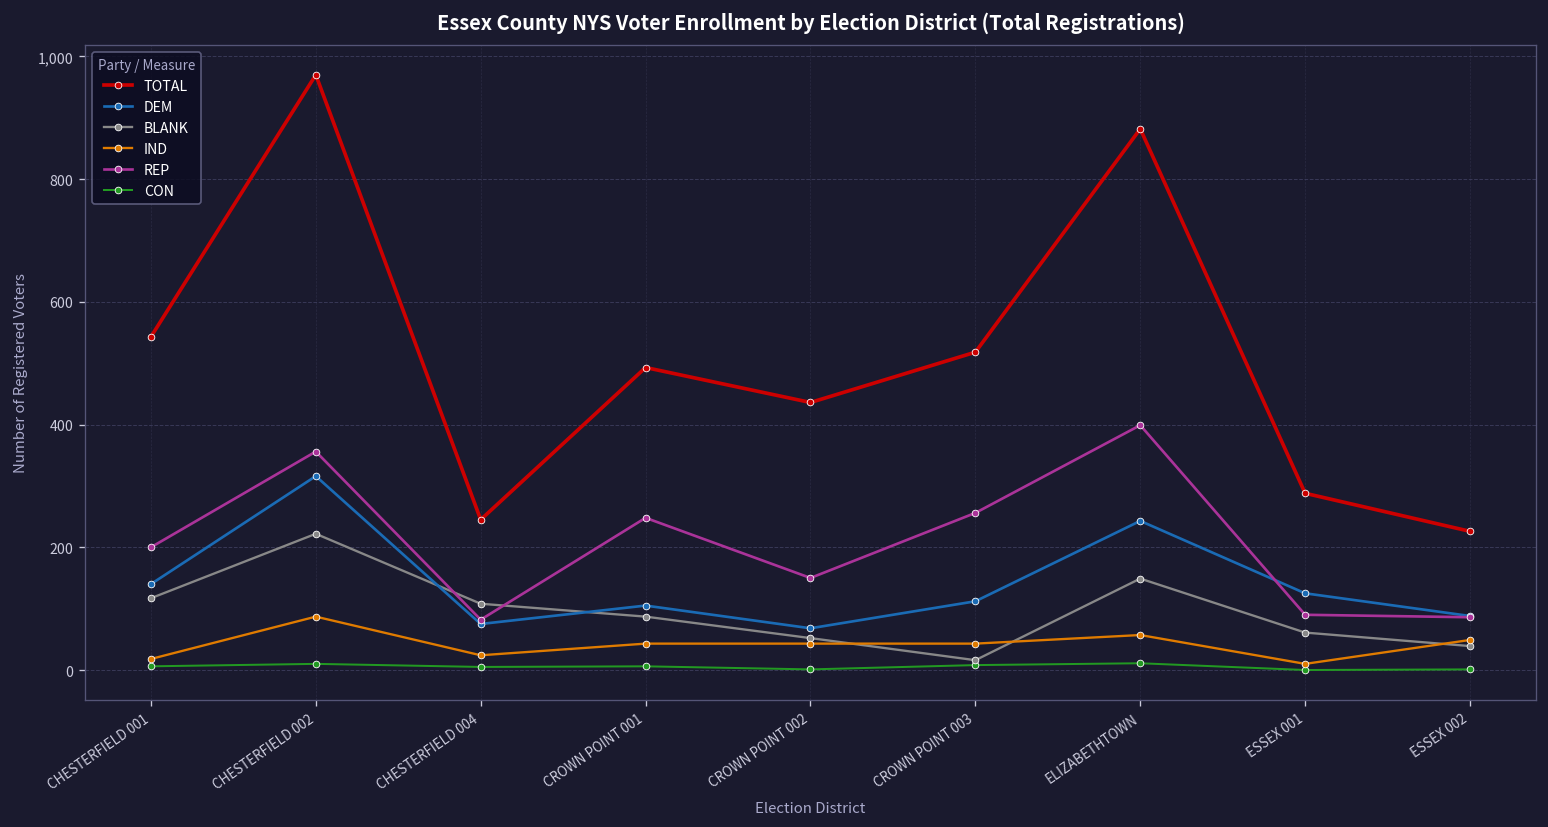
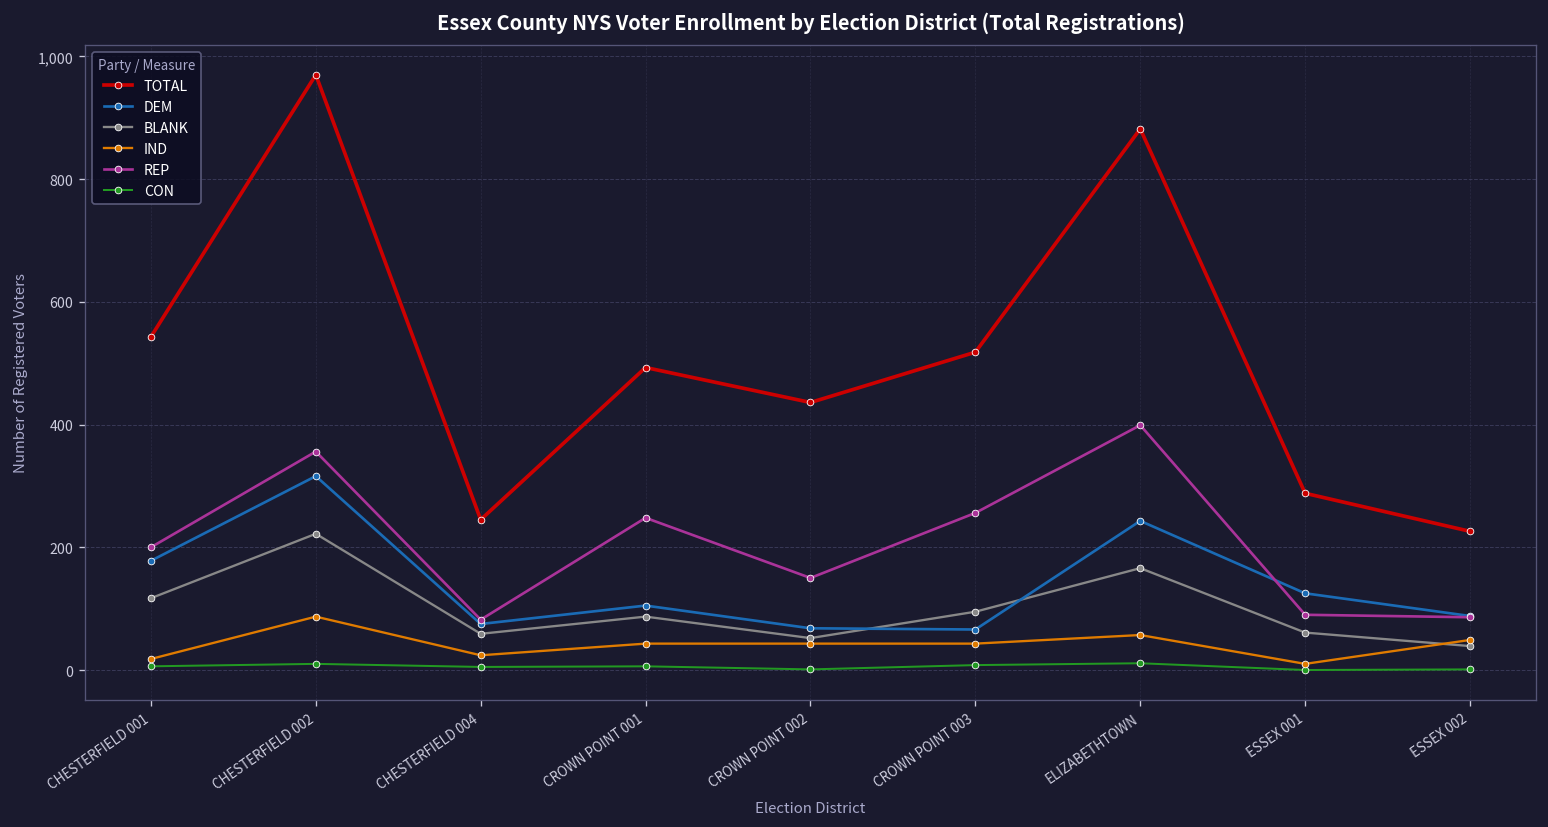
  {
    "TOTAL": {
      "CHESTERFIELD 001": 540,
      "CHESTERFIELD 002": 970,
      "CHESTERFIELD 004": 250,
      "CROWN POINT 001": 490,
      "CROWN POINT 002": 440,
      "CROWN POINT 003": 520,
      "ELIZABETHTOWN": 880,
      "ESSEX 001": 290,
      "ESSEX 002": 230
    },
    "DEM": {
-     "CHESTERFIELD 001": 140,
+     "CHESTERFIELD 001": 180,
      "CHESTERFIELD 002": 320,
      "CHESTERFIELD 004": 80,
      "CROWN POINT 001": 110,
      "CROWN POINT 002": 70,
-     "CROWN POINT 003": 110,
+     "CROWN POINT 003": 70,
      "ELIZABETHTOWN": 240,
      "ESSEX 001": 130
    },
    "BLANK": {
      "CHESTERFIELD 001": 120,
      "CHESTERFIELD 002": 220,
-     "CHESTERFIELD 004": 110,
+     "CHESTERFIELD 004": 60,
      "CROWN POINT 001": 90,
      "CROWN POINT 002": 50,
-     "CROWN POINT 003": 20,
-     "ELIZABETHTOWN": 150,
+     "CROWN POINT 003": 100,
+     "ELIZABETHTOWN": 170,
      "ESSEX 001": 60,
      "ESSEX 002": 40
    },
    "IND": {
      "CHESTERFIELD 001": 20,
      "CHESTERFIELD 002": 90,
      "CHESTERFIELD 004": 20,
      "CROWN POINT 001": 40,
      "CROWN POINT 002": 40,
      "CROWN POINT 003": 40,
      "ELIZABETHTOWN": 60,
      "ESSEX 001": 10,
      "ESSEX 002": 50
    },
    "REP": {
      "CHESTERFIELD 001": 200,
      "CHESTERFIELD 002": 360,
      "CHESTERFIELD 004": 80,
      "CROWN POINT 001": 250,
      "CROWN POINT 002": 150,
      "CROWN POINT 003": 260,
      "ELIZABETHTOWN": 400,
      "ESSEX 001": 90
    },
    "CON": {
      "CHESTERFIELD 001": 10,
      "CHESTERFIELD 002": 10,
      "CHESTERFIELD 004": 10,
      "CROWN POINT 001": 10,
      "CROWN POINT 002": 0,
      "CROWN POINT 003": 10,
      "ELIZABETHTOWN": 10,
      "ESSEX 001": 0,
      "ESSEX 002": 0
    }
  }
